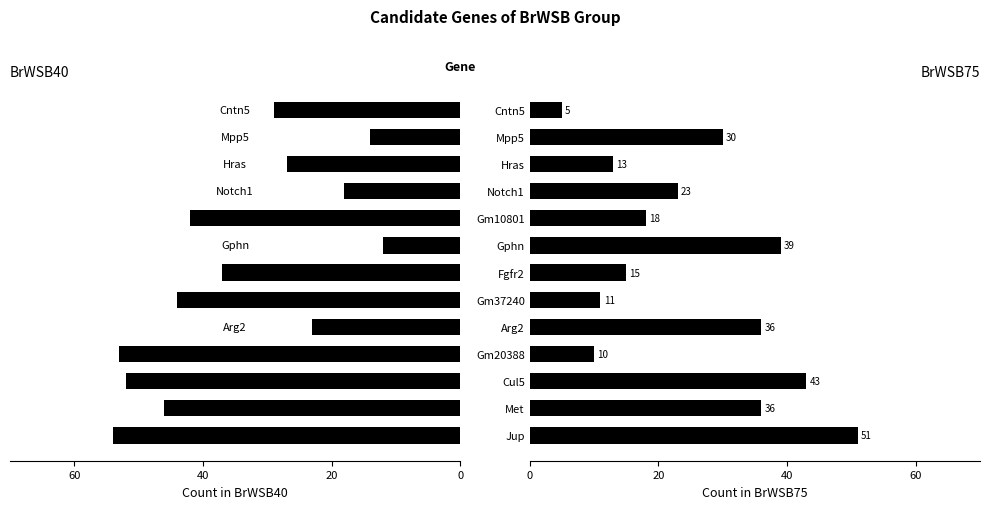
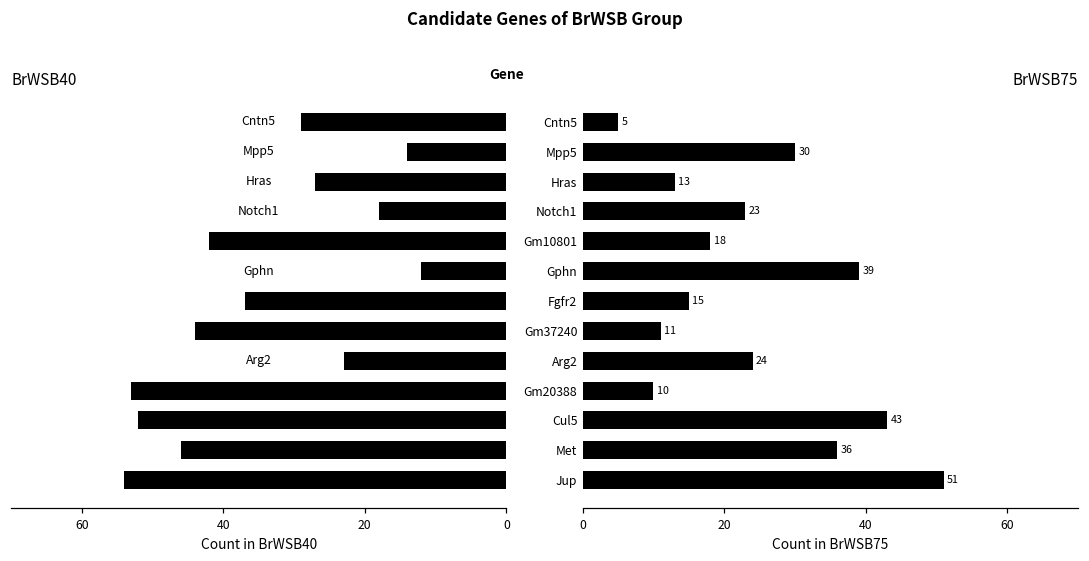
  {
    "BrWSB75": {
      "Cntn5": 5,
      "Mpp5": 30,
      "Hras": 13,
      "Notch1": 23,
      "Gm10801": 18,
      "Gphn": 39,
      "Fgfr2": 15,
      "Gm37240": 11,
-     "Arg2": 36,
+     "Arg2": 24,
      "Gm20388": 10,
      "Cul5": 43,
      "Met": 36,
      "Jup": 51
    }
  }
